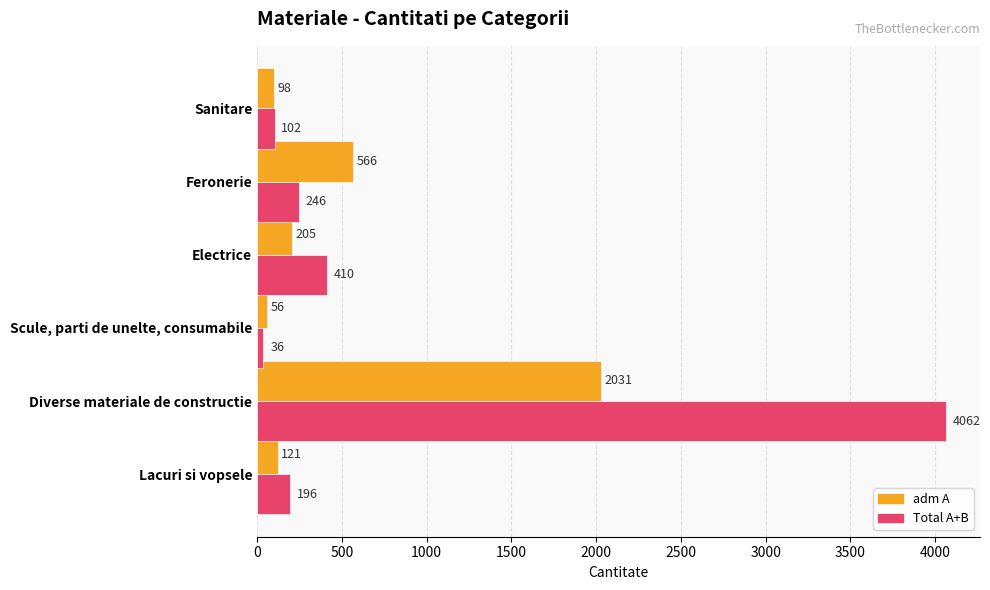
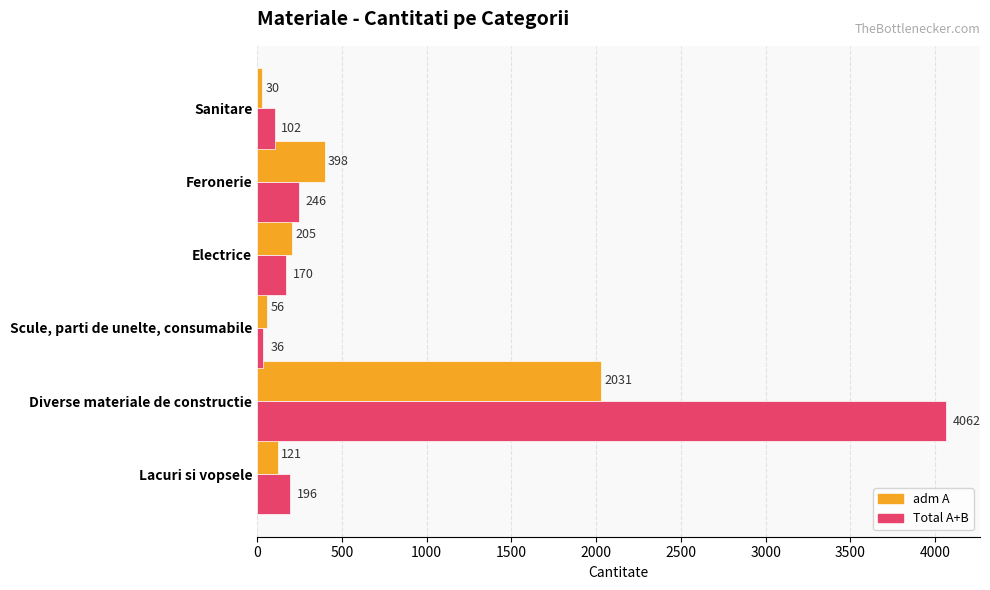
  {
    "adm A": {
-     "Sanitare": 98,
-     "Feronerie": 566,
+     "Sanitare": 30,
+     "Feronerie": 398,
      "Electrice": 205,
      "Scule, parti de unelte, consumabile": 56,
      "Diverse materiale de constructie": 2031,
      "Lacuri si vopsele": 121
    },
    "Total A+B": {
      "Sanitare": 102,
      "Feronerie": 246,
-     "Electrice": 410,
+     "Electrice": 170,
      "Scule, parti de unelte, consumabile": 36,
      "Diverse materiale de constructie": 4062,
      "Lacuri si vopsele": 196
    }
  }
